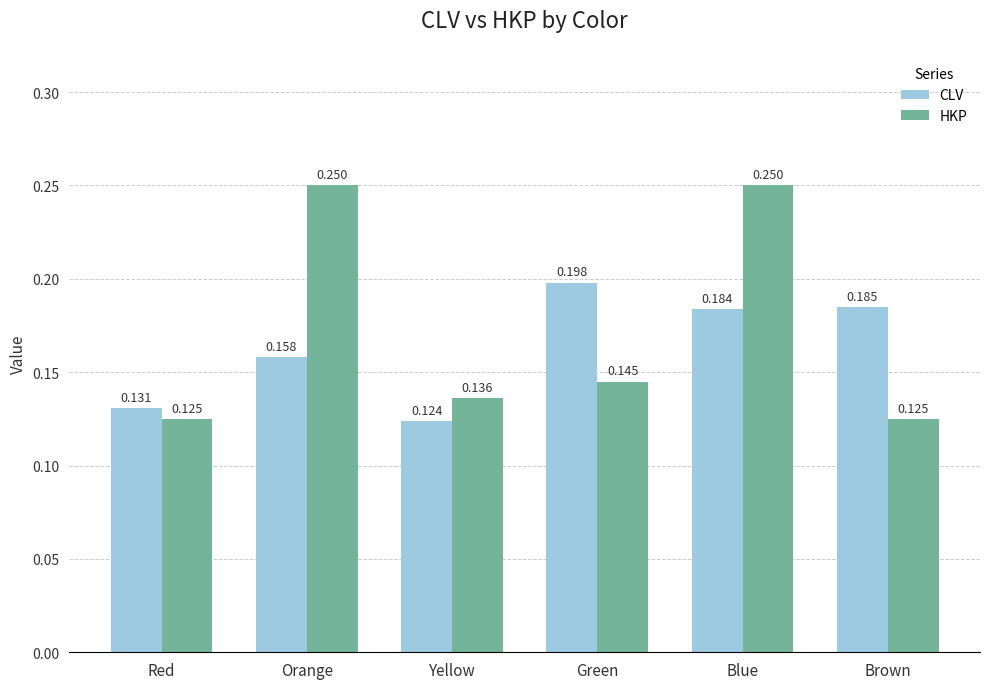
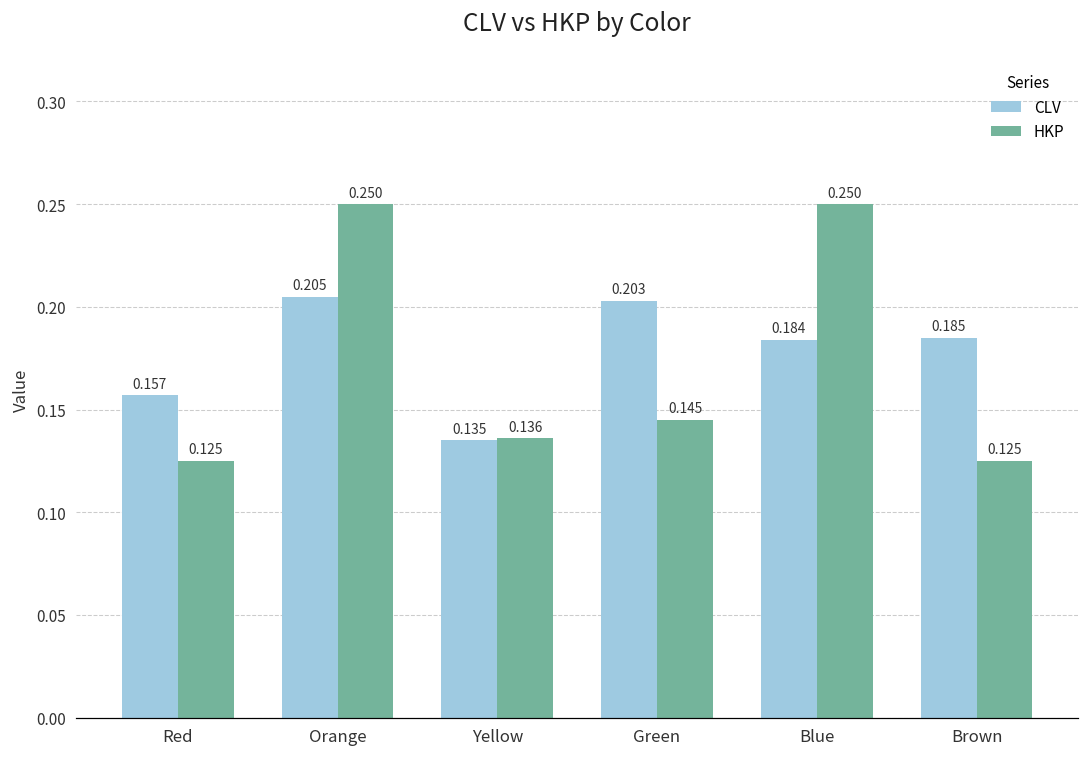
  {
    "CLV": {
-     "Red": 0.131,
-     "Orange": 0.158,
-     "Yellow": 0.124,
-     "Green": 0.198,
+     "Red": 0.157,
+     "Orange": 0.205,
+     "Yellow": 0.135,
+     "Green": 0.203,
      "Blue": 0.184,
      "Brown": 0.185
    },
    "HKP": {
      "Red": 0.125,
      "Orange": 0.250,
      "Yellow": 0.136,
      "Green": 0.145,
      "Blue": 0.250,
      "Brown": 0.125
    }
  }
